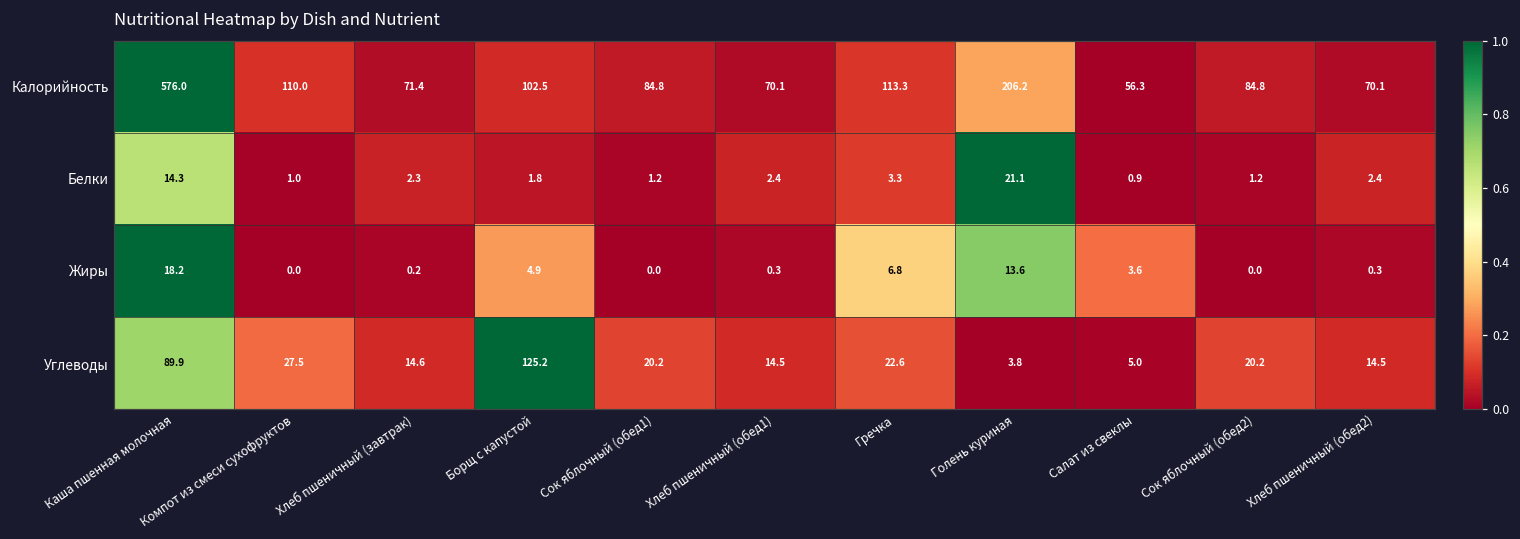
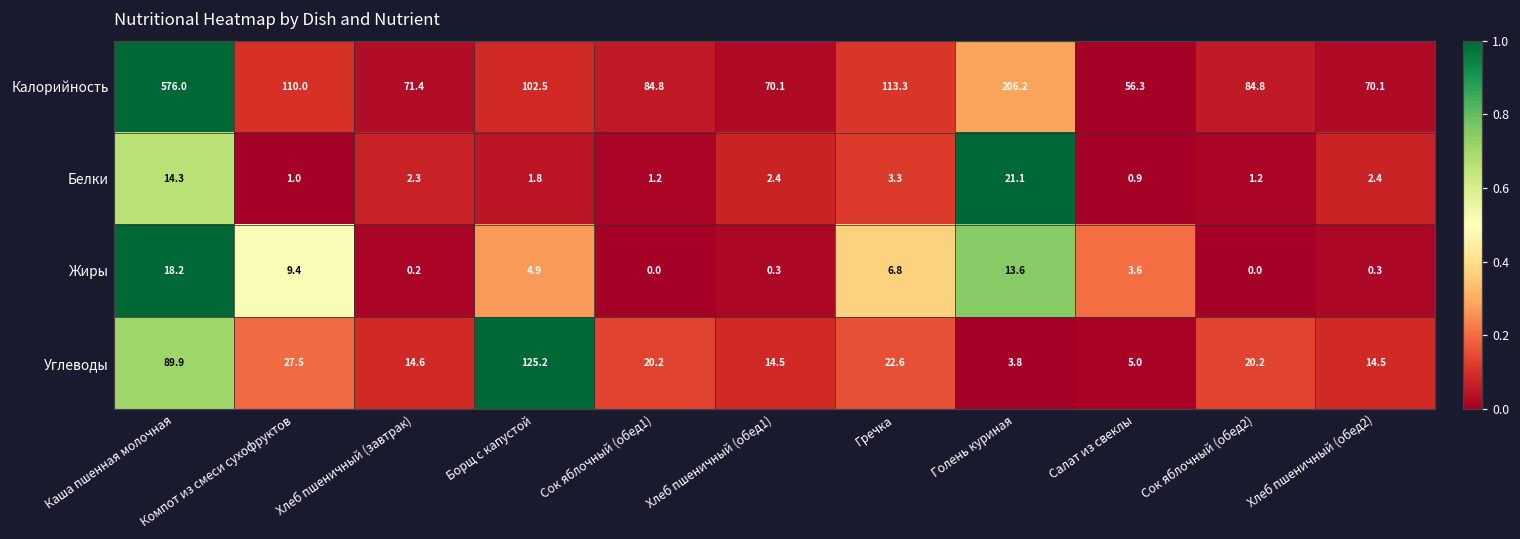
  {
    "Калорийность": {
      "Каша пшенная молочная": 576.0,
      "Компот из смеси сухофруктов": 110.0,
      "Хлеб пшеничный (завтрак)": 71.4,
      "Борщ с капустой": 102.5,
      "Сок яблочный (обед1)": 84.8,
      "Хлеб пшеничный (обед1)": 70.1,
      "Гречка": 113.3,
      "Голень куриная": 206.2,
      "Салат из свеклы": 56.3,
      "Сок яблочный (обед2)": 84.8,
      "Хлеб пшеничный (обед2)": 70.1
    },
    "Белки": {
      "Каша пшенная молочная": 14.3,
      "Компот из смеси сухофруктов": 1.0,
      "Хлеб пшеничный (завтрак)": 2.3,
      "Борщ с капустой": 1.8,
      "Сок яблочный (обед1)": 1.2,
      "Хлеб пшеничный (обед1)": 2.4,
      "Гречка": 3.3,
      "Голень куриная": 21.1,
      "Салат из свеклы": 0.9,
      "Сок яблочный (обед2)": 1.2,
      "Хлеб пшеничный (обед2)": 2.4
    },
    "Жиры": {
      "Каша пшенная молочная": 18.2,
-     "Компот из смеси сухофруктов": 0.0,
+     "Компот из смеси сухофруктов": 9.4,
      "Хлеб пшеничный (завтрак)": 0.2,
      "Борщ с капустой": 4.9,
      "Сок яблочный (обед1)": 0.0,
      "Хлеб пшеничный (обед1)": 0.3,
      "Гречка": 6.8,
      "Голень куриная": 13.6,
      "Салат из свеклы": 3.6,
      "Сок яблочный (обед2)": 0.0,
      "Хлеб пшеничный (обед2)": 0.3
    },
    "Углеводы": {
      "Каша пшенная молочная": 89.9,
      "Компот из смеси сухофруктов": 27.5,
      "Хлеб пшеничный (завтрак)": 14.6,
      "Борщ с капустой": 125.2,
      "Сок яблочный (обед1)": 20.2,
      "Хлеб пшеничный (обед1)": 14.5,
      "Гречка": 22.6,
      "Голень куриная": 3.8,
      "Салат из свеклы": 5.0,
      "Сок яблочный (обед2)": 20.2,
      "Хлеб пшеничный (обед2)": 14.5
    }
  }
